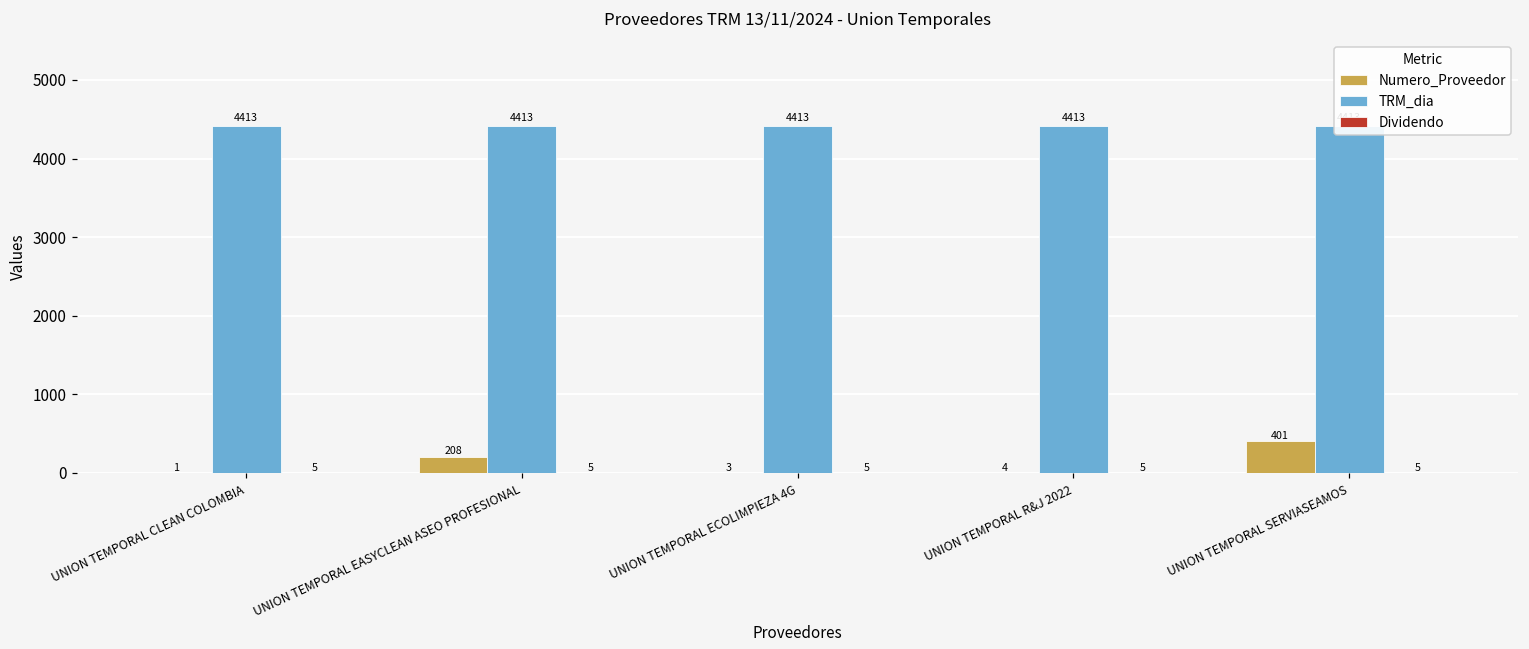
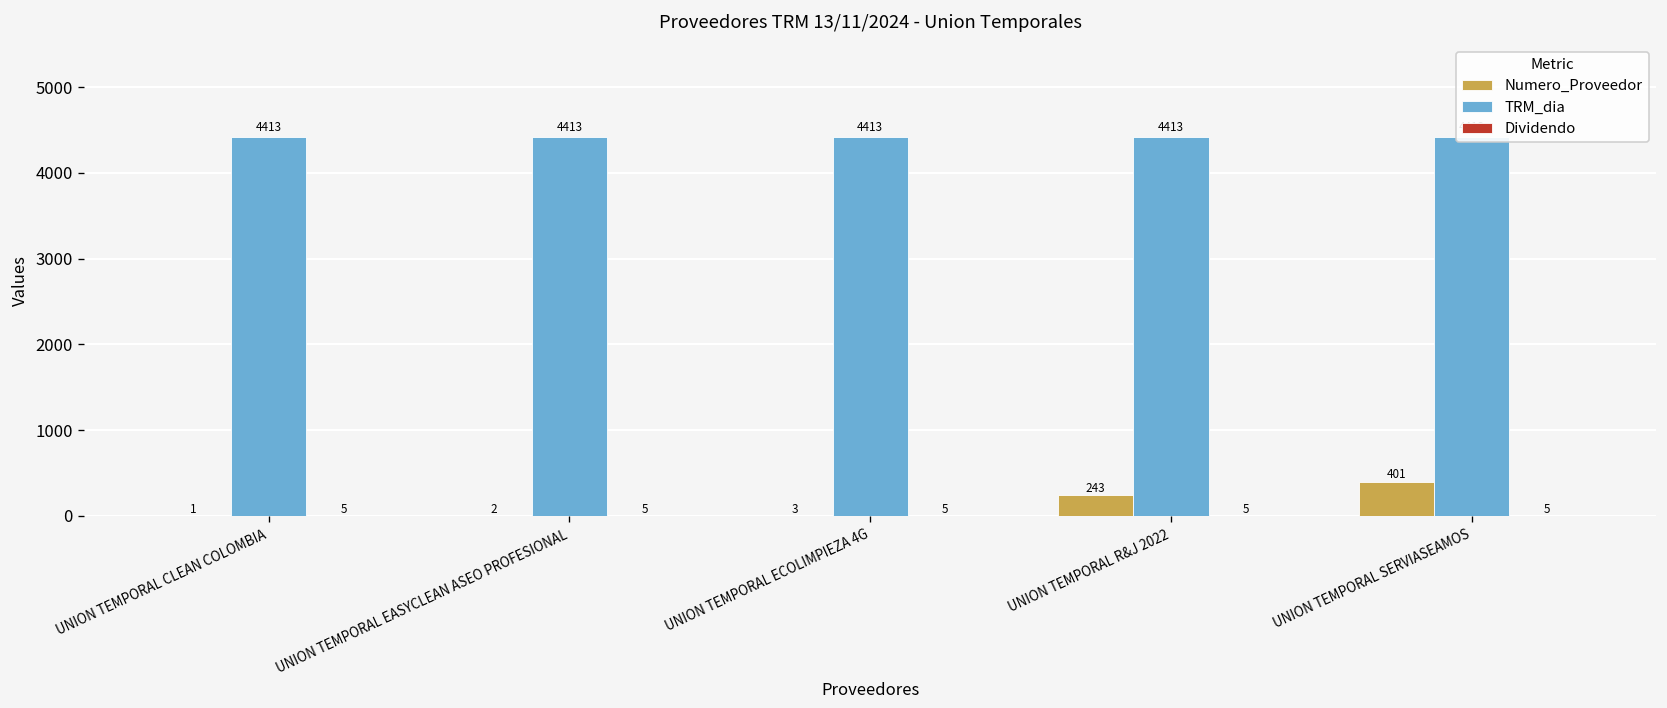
  {
    "Numero_Proveedor": {
      "UNION TEMPORAL CLEAN COLOMBIA": 1,
-     "UNION TEMPORAL EASYCLEAN ASEO PROFESIONAL": 208,
+     "UNION TEMPORAL EASYCLEAN ASEO PROFESIONAL": 2,
      "UNION TEMPORAL ECOLIMPIEZA 4G": 3,
-     "UNION TEMPORAL R&J 2022": 4,
+     "UNION TEMPORAL R&J 2022": 243,
      "UNION TEMPORAL SERVIASEAMOS": 401
    },
    "TRM_dia": {
      "UNION TEMPORAL CLEAN COLOMBIA": 4413,
      "UNION TEMPORAL EASYCLEAN ASEO PROFESIONAL": 4413,
      "UNION TEMPORAL ECOLIMPIEZA 4G": 4413,
      "UNION TEMPORAL R&J 2022": 4413
    },
    "Dividendo": {
      "UNION TEMPORAL CLEAN COLOMBIA": 5,
      "UNION TEMPORAL EASYCLEAN ASEO PROFESIONAL": 5,
      "UNION TEMPORAL ECOLIMPIEZA 4G": 5,
      "UNION TEMPORAL R&J 2022": 5,
      "UNION TEMPORAL SERVIASEAMOS": 5
    }
  }
